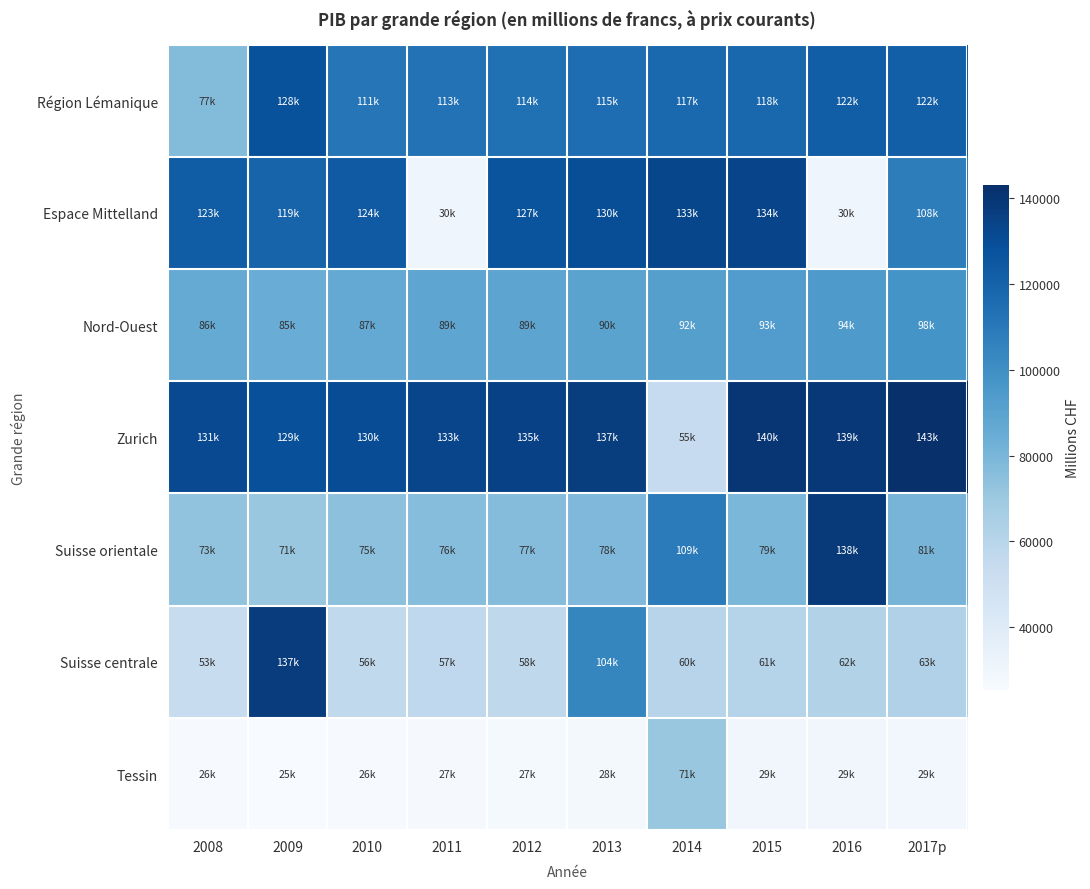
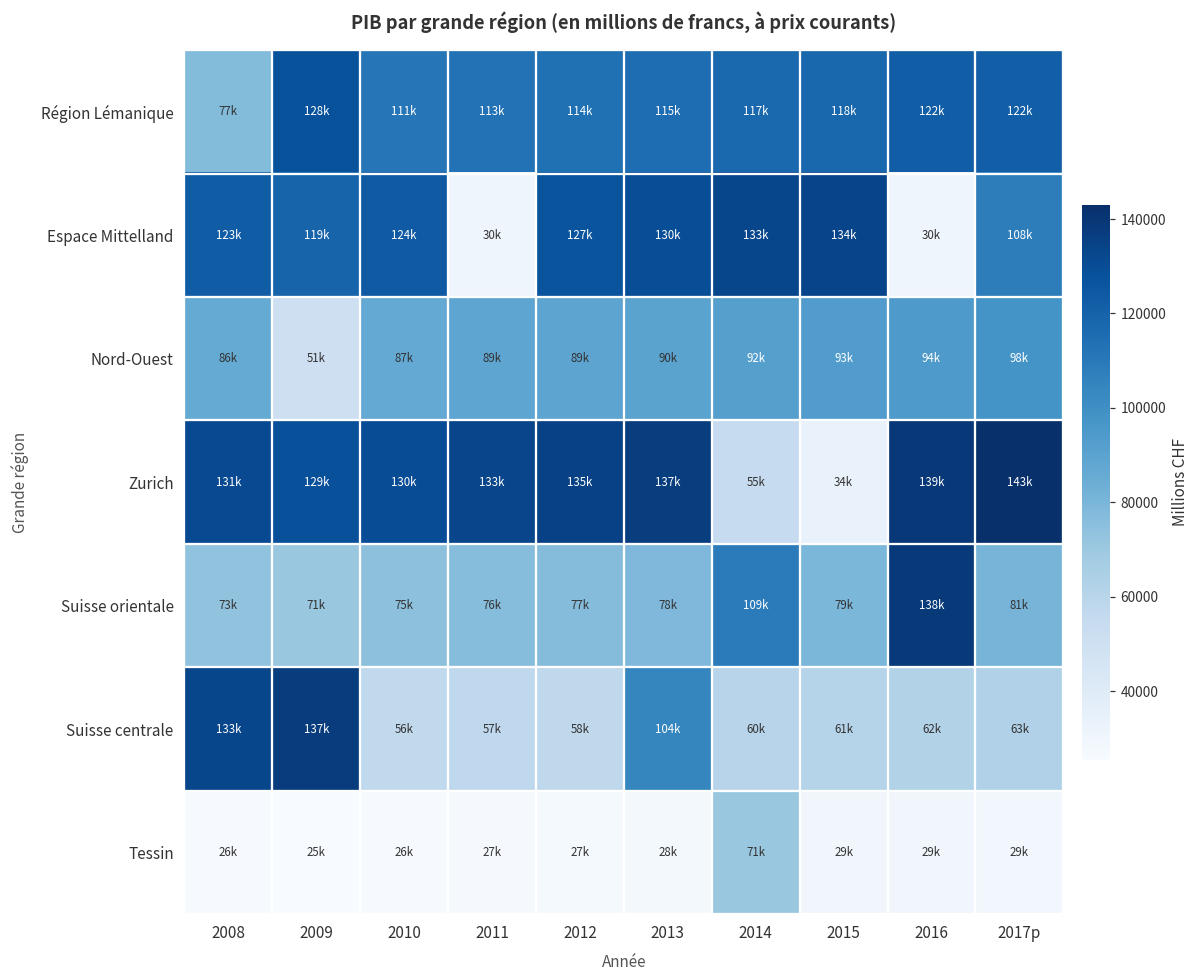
  {
    "Région Lémanique": {
      "2008": "77k",
      "2009": "128k",
      "2010": "111k",
      "2011": "113k",
      "2012": "114k",
      "2013": "115k",
      "2014": "117k",
      "2015": "118k",
      "2016": "122k",
      "2017p": "122k"
    },
    "Espace Mittelland": {
      "2008": "123k",
      "2009": "119k",
      "2010": "124k",
      "2011": "30k",
      "2012": "127k",
      "2013": "130k",
      "2014": "133k",
      "2015": "134k",
      "2016": "30k",
      "2017p": "108k"
    },
    "Nord-Ouest": {
      "2008": "86k",
-     "2009": "85k",
+     "2009": "51k",
      "2010": "87k",
      "2011": "89k",
      "2012": "89k",
      "2013": "90k",
      "2014": "92k",
      "2015": "93k",
      "2016": "94k",
      "2017p": "98k"
    },
    "Zurich": {
      "2008": "131k",
      "2009": "129k",
      "2010": "130k",
      "2011": "133k",
      "2012": "135k",
      "2013": "137k",
      "2014": "55k",
-     "2015": "140k",
+     "2015": "34k",
      "2016": "139k",
      "2017p": "143k"
    },
    "Suisse orientale": {
      "2008": "73k",
      "2009": "71k",
      "2010": "75k",
      "2011": "76k",
      "2012": "77k",
      "2013": "78k",
      "2014": "109k",
      "2015": "79k",
      "2016": "138k",
      "2017p": "81k"
    },
    "Suisse centrale": {
-     "2008": "53k",
+     "2008": "133k",
      "2009": "137k",
      "2010": "56k",
      "2011": "57k",
      "2012": "58k",
      "2013": "104k",
      "2014": "60k",
      "2015": "61k",
      "2016": "62k",
      "2017p": "63k"
    },
    "Tessin": {
      "2008": "26k",
      "2009": "25k",
      "2010": "26k",
      "2011": "27k",
      "2012": "27k",
      "2013": "28k",
      "2014": "71k",
      "2015": "29k",
      "2016": "29k",
      "2017p": "29k"
    }
  }
